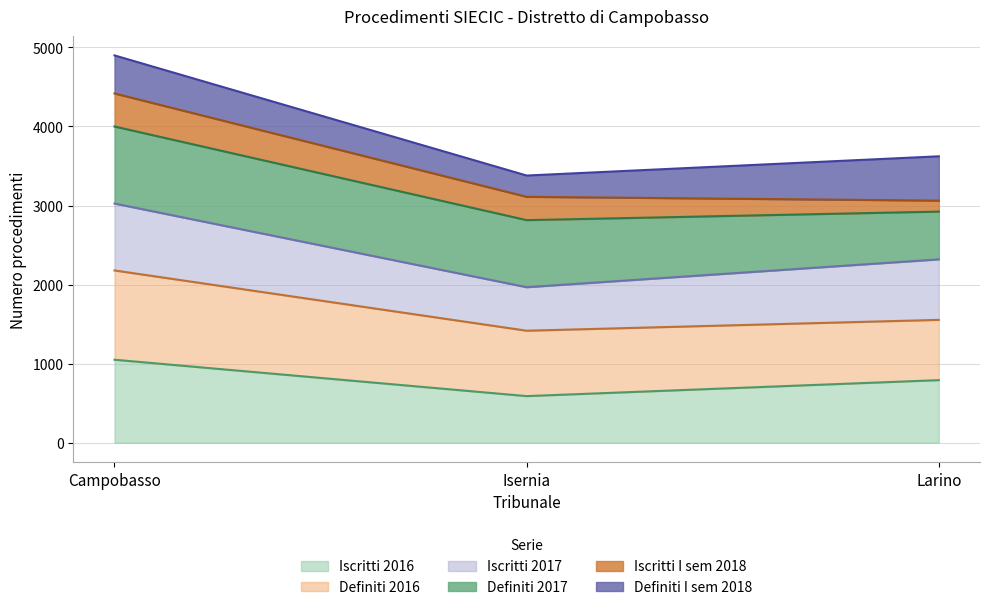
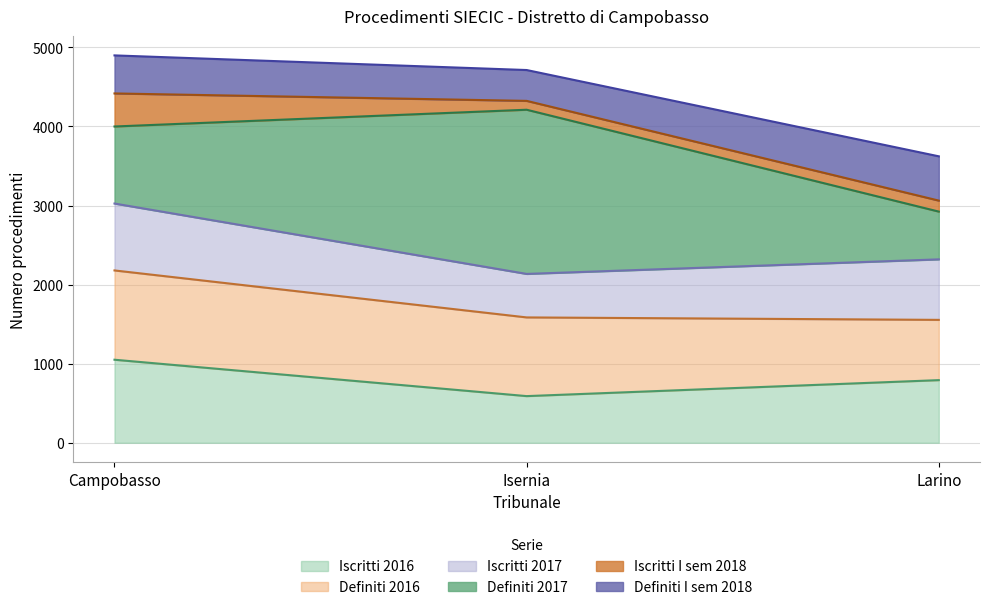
  {
    "Definiti 2016": {
      "Campobasso": 1100,
-     "Isernia": 800,
+     "Isernia": 1000,
      "Larino": 800
    },
    "Definiti 2017": {
      "Campobasso": 1000,
-     "Isernia": 800,
+     "Isernia": 2100,
      "Larino": 600
    },
    "Iscritti I sem 2018": {
      "Campobasso": 400,
-     "Isernia": 300,
+     "Isernia": 100,
      "Larino": 100
    },
    "Definiti I sem 2018": {
      "Campobasso": 500,
-     "Isernia": 300,
+     "Isernia": 400,
      "Larino": 600
    }
  }
